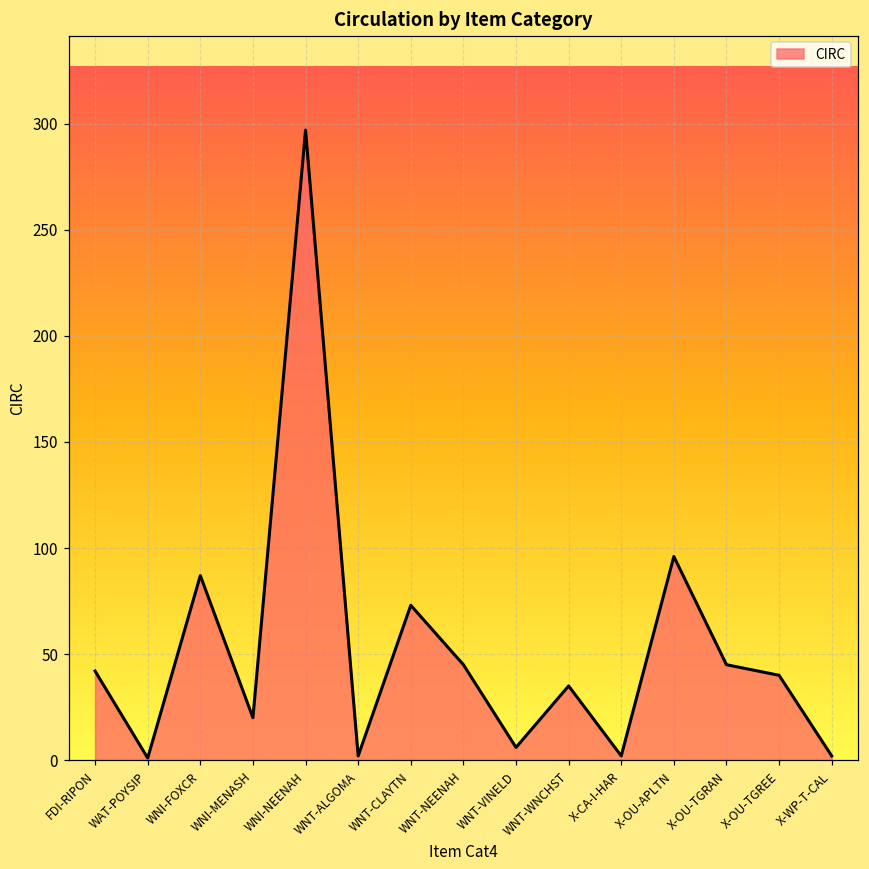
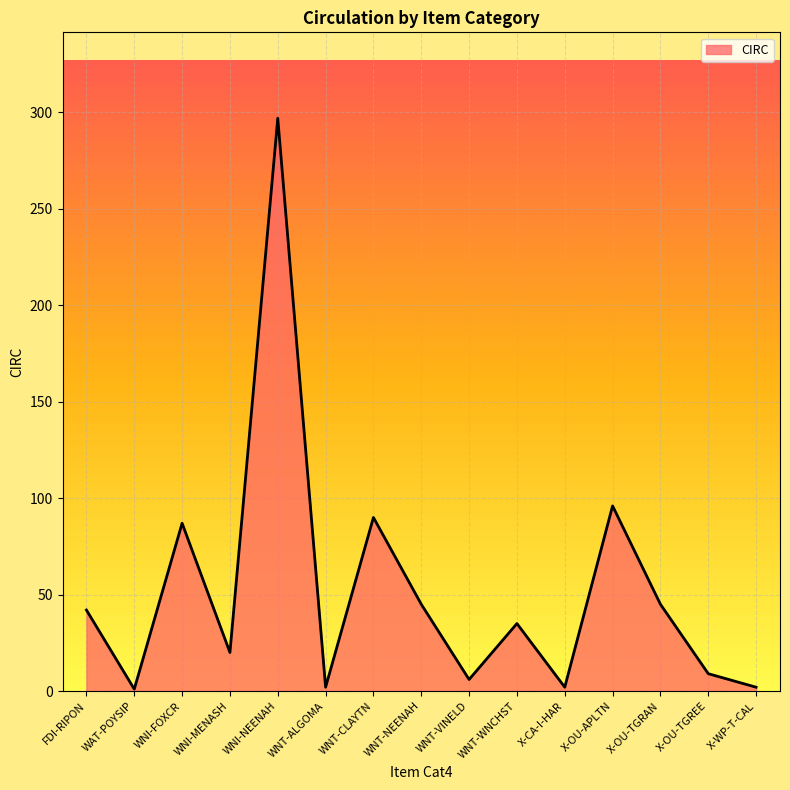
  {
    "FDI-RIPON": 42,
    "WAT-POYSIP": 1,
    "WNI-FOXCR": 87,
    "WNI-MENASH": 20,
    "WNI-NEENAH": 297,
    "WNT-ALGOMA": 2,
-   "WNT-CLAYTN": 73,
+   "WNT-CLAYTN": 90,
    "WNT-NEENAH": 45,
    "WNT-VINELD": 6,
    "WNT-WNCHST": 35,
    "X-CA-I-HAR": 2,
    "X-OU-APLTN": 96,
    "X-OU-TGRAN": 45,
-   "X-OU-TGREE": 40,
+   "X-OU-TGREE": 9,
    "X-WP-T-CAL": 2
  }
